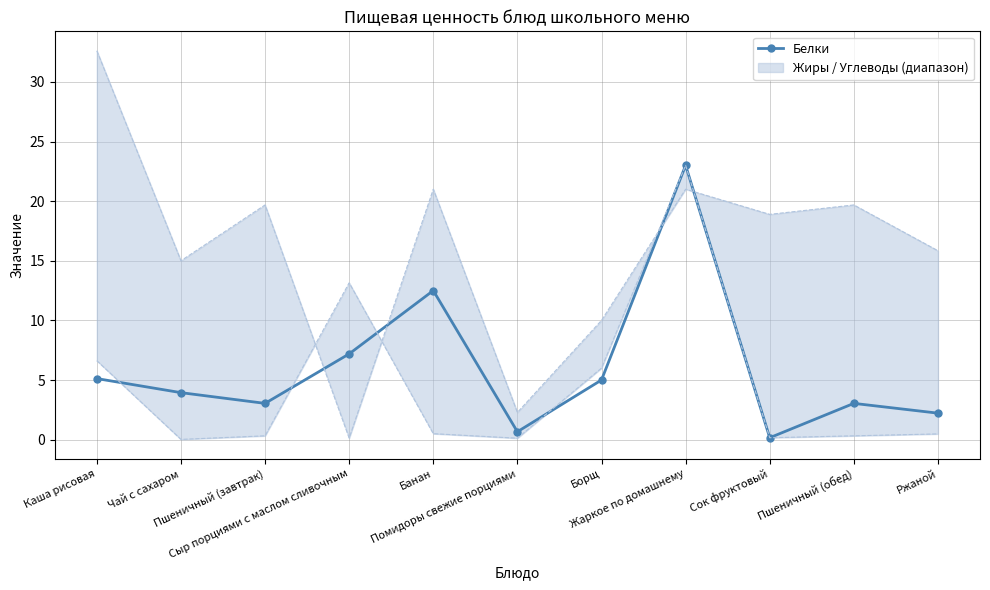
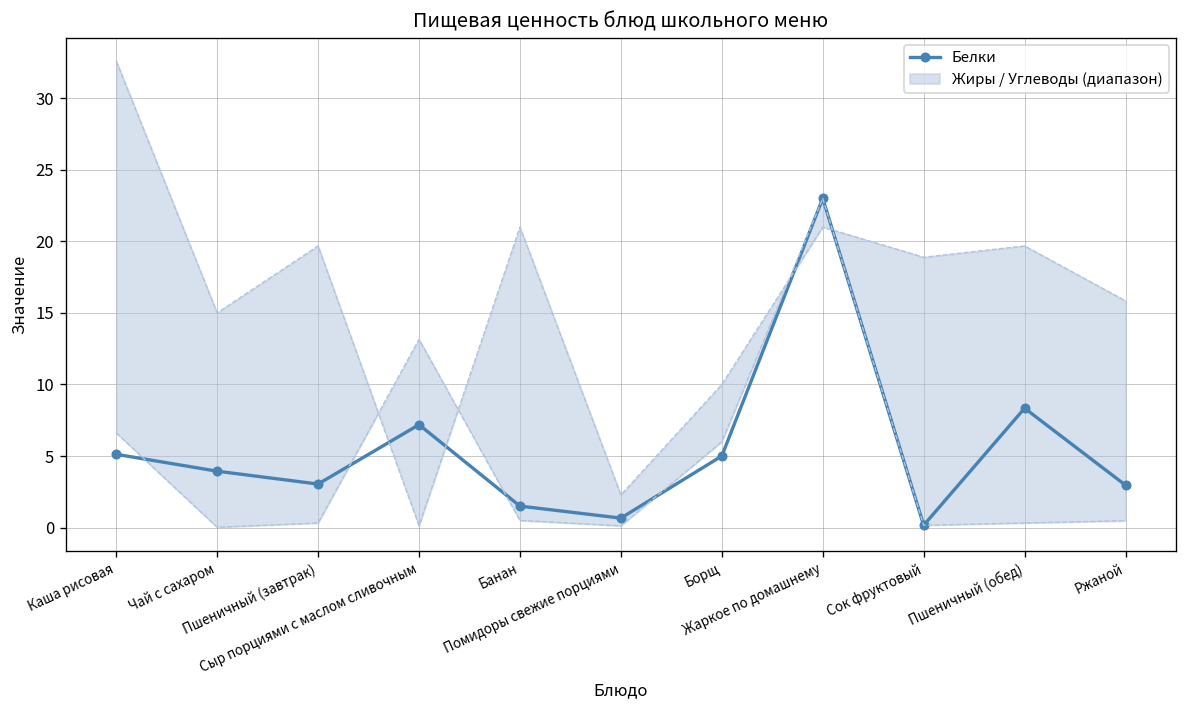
  {
    "Белки": {
      "Каша рисовая": 5.1,
      "Чай с сахаром": 3.9,
      "Пшеничный (завтрак)": 3.0,
      "Сыр порциями с маслом сливочным": 7.2,
-     "Банан": 12.5,
+     "Банан": 1.5,
      "Помидоры свежие порциями": 0.7,
      "Борщ": 5.0,
-     "Пшеничный (обед)": 3.0,
-     "Ржаной": 2.2
+     "Пшеничный (обед)": 8.3,
+     "Ржаной": 3.0
    }
  }
